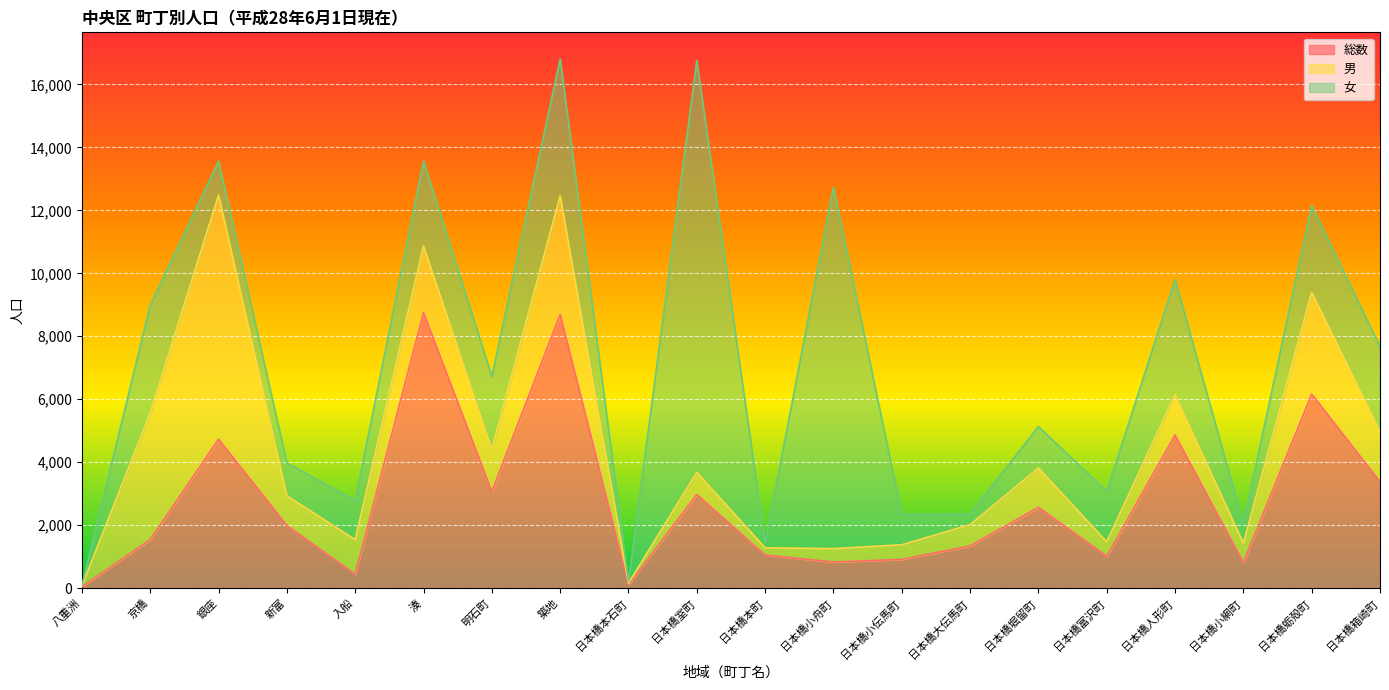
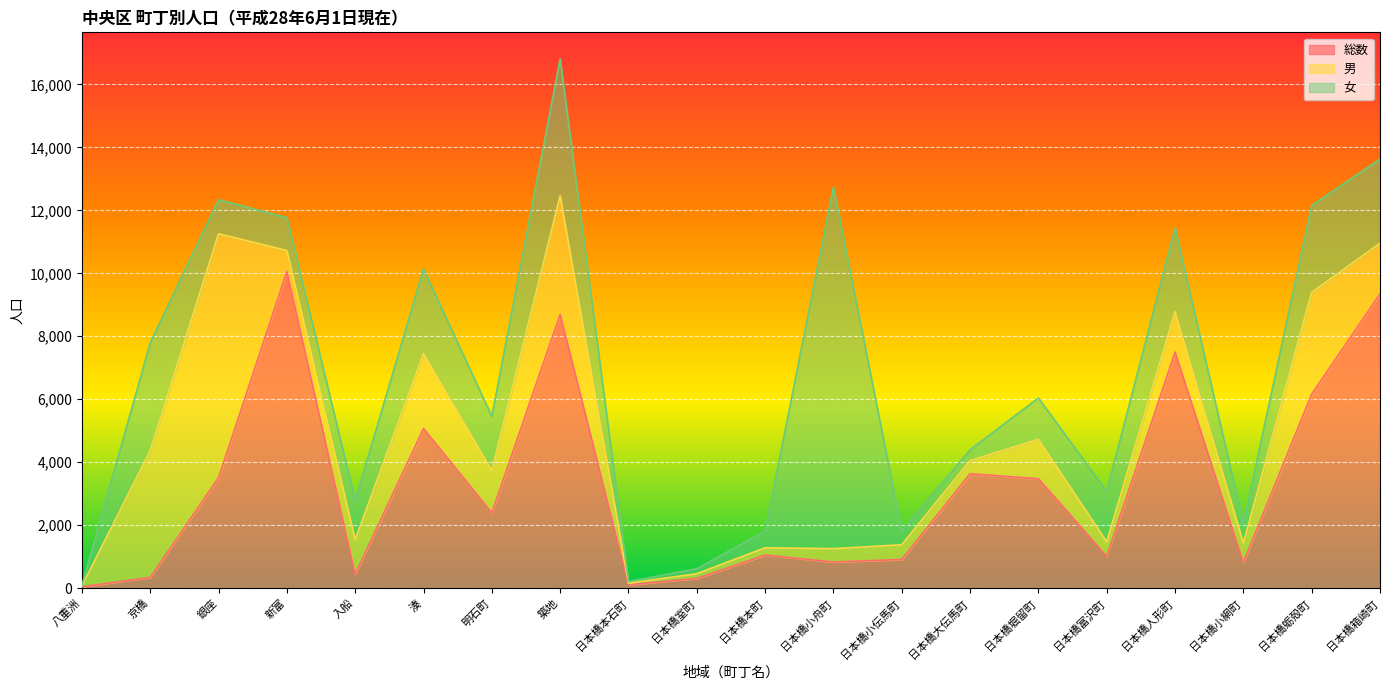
  {
    "総数": {
-     "京橋": "1,500",
-     "銀座": "4,700",
-     "新富": "2,000",
+     "京橋": "300",
+     "銀座": "3,500",
+     "新富": "10,100",
      "入船": "400",
-     "湊": "8,800",
-     "明石町": "3,100",
+     "湊": "5,100",
+     "明石町": "2,400",
      "築地": "8,700",
-     "日本橋室町": "3,000",
+     "日本橋室町": "300",
      "日本橋本町": "1,000",
      "日本橋小舟町": "800",
      "日本橋小伝馬町": "900",
-     "日本橋大伝馬町": "1,300",
-     "日本橋堀留町": "2,600",
+     "日本橋大伝馬町": "3,600",
+     "日本橋堀留町": "3,500",
      "日本橋富沢町": "1,000",
-     "日本橋人形町": "4,900",
+     "日本橋人形町": "7,500",
      "日本橋小網町": "800",
      "日本橋蛎殻町": "6,200",
-     "日本橋箱崎町": "3,400"
+     "日本橋箱崎町": "9,300"
    },
    "男": {
      "京橋": "4,000",
      "銀座": "7,800",
-     "新富": "900",
+     "新富": "700",
      "入船": "1,100",
-     "湊": "2,100",
+     "湊": "2,400",
      "明石町": "1,300",
      "築地": "3,800",
-     "日本橋室町": "700",
+     "日本橋室町": "200",
      "日本橋本町": "200",
      "日本橋小舟町": "400",
      "日本橋小伝馬町": "500",
-     "日本橋大伝馬町": "700",
+     "日本橋大伝馬町": "400",
      "日本橋堀留町": "1,300",
      "日本橋富沢町": "500",
      "日本橋人形町": "1,300",
      "日本橋小網町": "600",
      "日本橋蛎殻町": "3,200",
      "日本橋箱崎町": "1,600"
    },
    "女": {
      "京橋": "3,400",
      "銀座": "1,100",
      "新富": "1,000",
      "入船": "1,200",
      "湊": "2,700",
-     "明石町": "2,300",
+     "明石町": "1,700",
      "築地": "4,400",
-     "日本橋室町": "13,100",
-     "日本橋本町": "200",
+     "日本橋室町": "200",
+     "日本橋本町": "500",
      "日本橋小舟町": "11,500",
-     "日本橋小伝馬町": "1,000",
+     "日本橋小伝馬町": "400",
      "日本橋大伝馬町": "300",
      "日本橋堀留町": "1,300",
      "日本橋富沢町": "1,600",
-     "日本橋人形町": "3,700",
+     "日本橋人形町": "2,700",
      "日本橋小網町": "600",
      "日本橋蛎殻町": "2,800",
      "日本橋箱崎町": "2,700"
    }
  }
